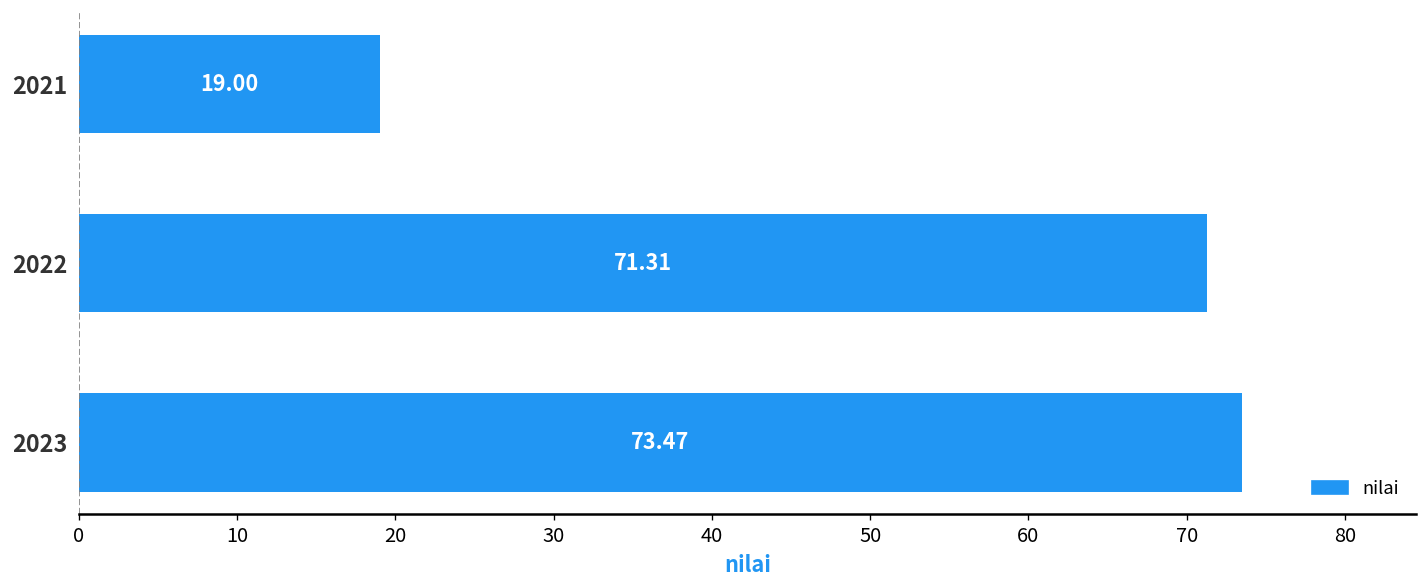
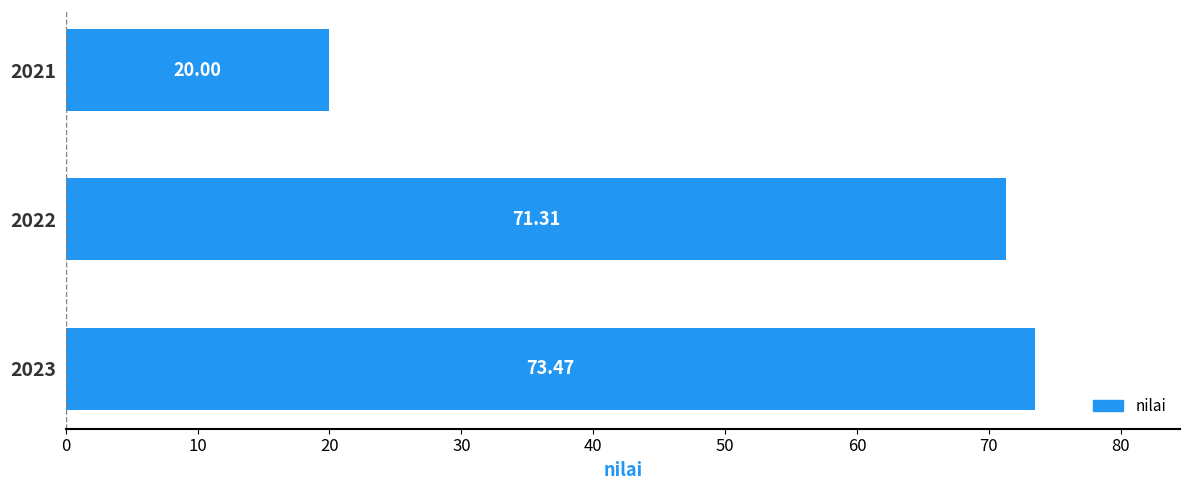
  {
-   "2021": 19.00,
+   "2021": 20.00,
    "2022": 71.31,
    "2023": 73.47
  }
